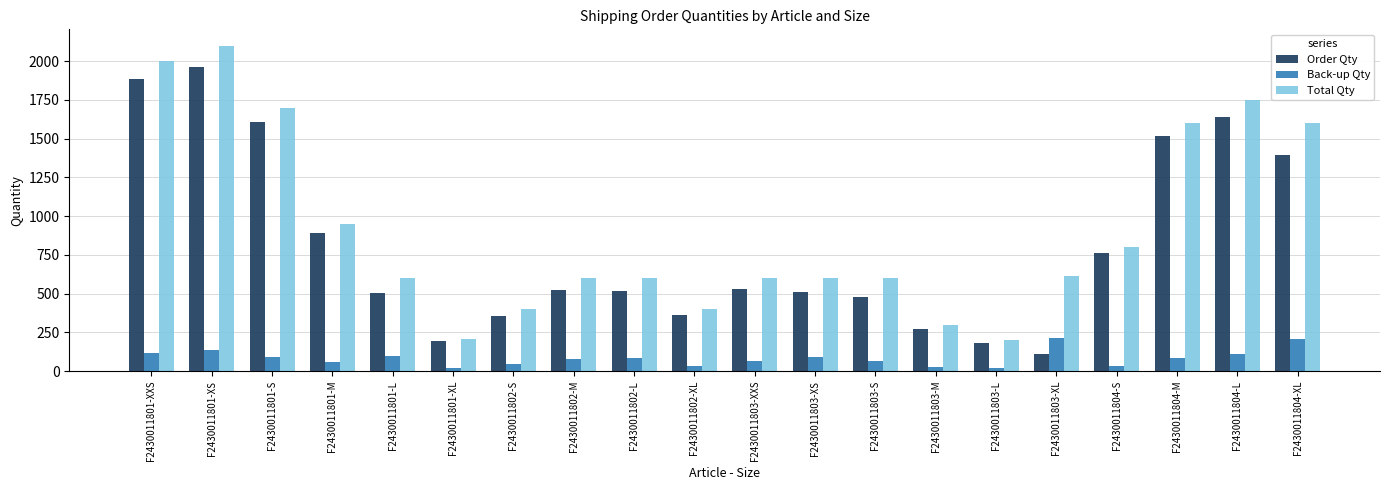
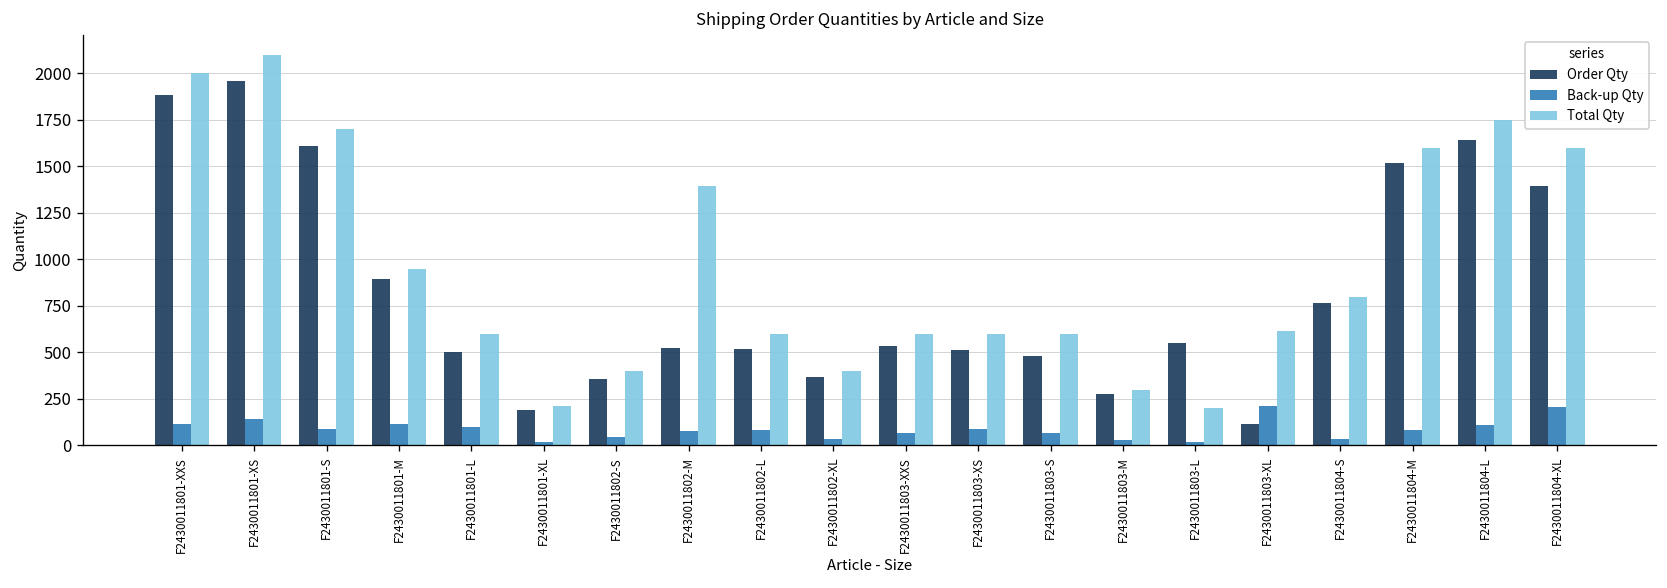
  {
    "Order Qty": {
      "F2430011801-XXS": 1880,
      "F2430011801-XS": 1960,
      "F2430011801-S": 1610,
      "F2430011801-M": 890,
      "F2430011801-L": 500,
      "F2430011801-XL": 190,
      "F2430011802-S": 360,
      "F2430011802-M": 530,
      "F2430011802-L": 520,
      "F2430011802-XL": 370,
      "F2430011803-XXS": 530,
      "F2430011803-XS": 510,
      "F2430011803-S": 480,
      "F2430011803-M": 270,
-     "F2430011803-L": 180,
+     "F2430011803-L": 550,
      "F2430011803-XL": 110,
      "F2430011804-S": 760,
      "F2430011804-M": 1520,
      "F2430011804-L": 1640,
      "F2430011804-XL": 1400
    },
    "Back-up Qty": {
      "F2430011801-XXS": 120,
      "F2430011801-XS": 140,
      "F2430011801-S": 90,
-     "F2430011801-M": 60,
+     "F2430011801-M": 120,
      "F2430011801-L": 100,
      "F2430011801-XL": 20,
      "F2430011802-S": 40,
      "F2430011802-M": 80,
      "F2430011802-L": 80,
      "F2430011802-XL": 40,
      "F2430011803-XXS": 70,
      "F2430011803-XS": 90,
      "F2430011803-S": 70,
      "F2430011803-M": 30,
      "F2430011803-L": 20,
      "F2430011803-XL": 210,
      "F2430011804-S": 40,
      "F2430011804-M": 80,
      "F2430011804-L": 110,
      "F2430011804-XL": 210
    },
    "Total Qty": {
      "F2430011801-XXS": 2000,
      "F2430011801-XS": 2100,
      "F2430011801-S": 1700,
      "F2430011801-M": 950,
      "F2430011801-L": 600,
      "F2430011801-XL": 210,
      "F2430011802-S": 400,
-     "F2430011802-M": 600,
+     "F2430011802-M": 1390,
      "F2430011802-L": 600,
      "F2430011802-XL": 400,
      "F2430011803-XXS": 600,
      "F2430011803-XS": 600,
      "F2430011803-S": 600,
      "F2430011803-M": 300,
      "F2430011803-L": 200,
      "F2430011803-XL": 620,
      "F2430011804-S": 800,
      "F2430011804-M": 1600,
      "F2430011804-L": 1750,
      "F2430011804-XL": 1600
    }
  }
